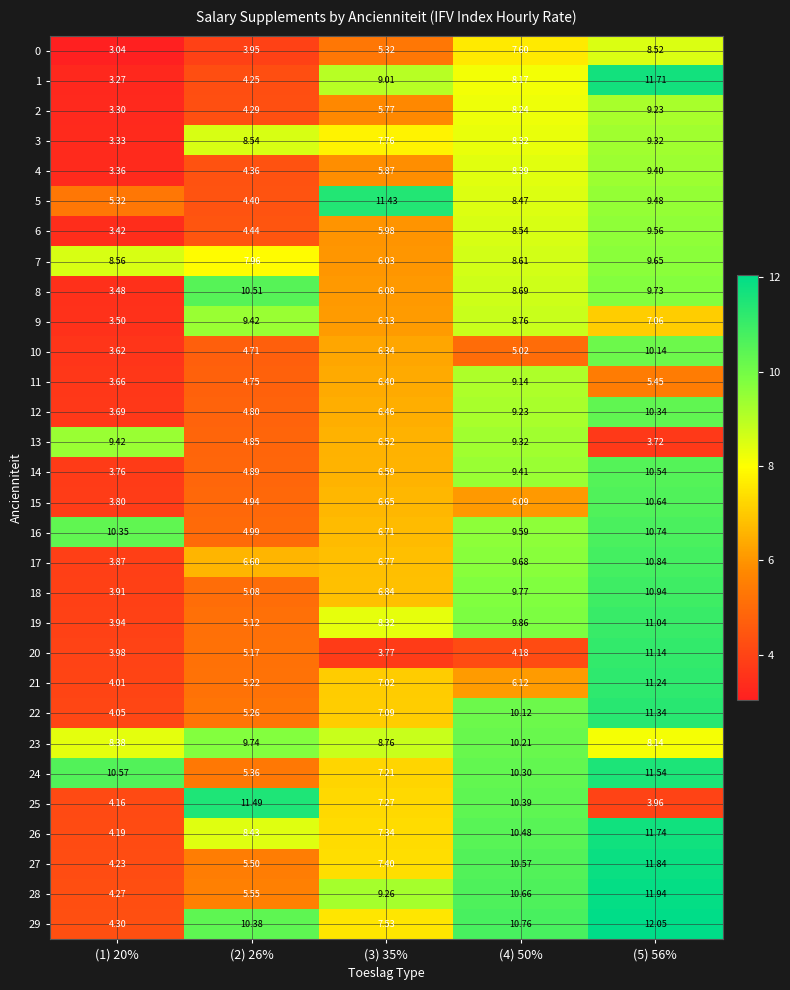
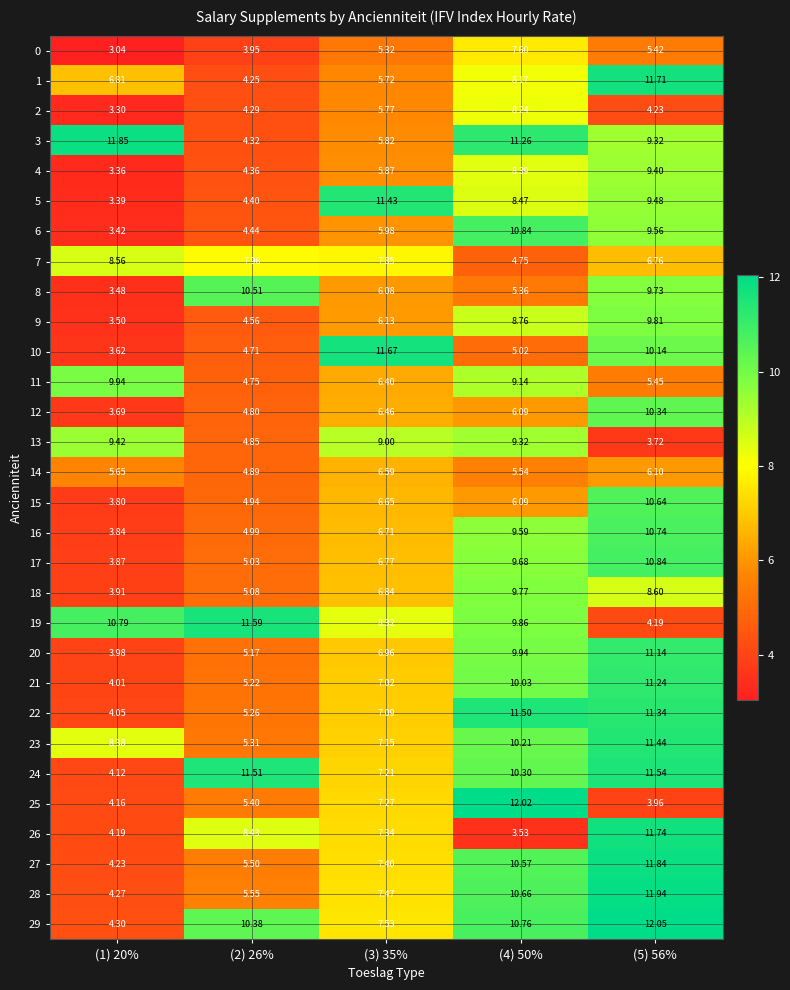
  {
    "0": {
      "(1) 20%": 3.04,
      "(2) 26%": 3.95,
      "(3) 35%": 5.32,
      "(4) 50%": 7.60,
-     "(5) 56%": 8.52
+     "(5) 56%": 5.42
    },
    "1": {
-     "(1) 20%": 3.27,
+     "(1) 20%": 6.81,
      "(2) 26%": 4.25,
-     "(3) 35%": 9.01,
+     "(3) 35%": 5.72,
      "(4) 50%": 8.17,
      "(5) 56%": 11.71
    },
    "2": {
      "(1) 20%": 3.30,
      "(2) 26%": 4.29,
      "(3) 35%": 5.77,
      "(4) 50%": 8.24,
-     "(5) 56%": 9.23
+     "(5) 56%": 4.23
    },
    "3": {
-     "(1) 20%": 3.33,
-     "(2) 26%": 8.54,
-     "(3) 35%": 7.76,
-     "(4) 50%": 8.32,
+     "(1) 20%": 11.85,
+     "(2) 26%": 4.32,
+     "(3) 35%": 5.82,
+     "(4) 50%": 11.26,
      "(5) 56%": 9.32
    },
    "4": {
      "(1) 20%": 3.36,
      "(2) 26%": 4.36,
      "(3) 35%": 5.87,
      "(4) 50%": 8.39,
      "(5) 56%": 9.40
    },
    "5": {
-     "(1) 20%": 5.32,
+     "(1) 20%": 3.39,
      "(2) 26%": 4.40,
      "(3) 35%": 11.43,
      "(4) 50%": 8.47,
      "(5) 56%": 9.48
    },
    "6": {
      "(1) 20%": 3.42,
      "(2) 26%": 4.44,
      "(3) 35%": 5.98,
-     "(4) 50%": 8.54,
+     "(4) 50%": 10.84,
      "(5) 56%": 9.56
    },
    "7": {
      "(1) 20%": 8.56,
      "(2) 26%": 7.96,
-     "(3) 35%": 6.03,
-     "(4) 50%": 8.61,
-     "(5) 56%": 9.65
+     "(3) 35%": 7.85,
+     "(4) 50%": 4.75,
+     "(5) 56%": 6.76
    },
    "8": {
      "(1) 20%": 3.48,
      "(2) 26%": 10.51,
      "(3) 35%": 6.08,
-     "(4) 50%": 8.69,
+     "(4) 50%": 5.36,
      "(5) 56%": 9.73
    },
    "9": {
      "(1) 20%": 3.50,
-     "(2) 26%": 9.42,
+     "(2) 26%": 4.56,
      "(3) 35%": 6.13,
      "(4) 50%": 8.76,
-     "(5) 56%": 7.06
+     "(5) 56%": 9.81
    },
    "10": {
      "(1) 20%": 3.62,
      "(2) 26%": 4.71,
-     "(3) 35%": 6.34,
+     "(3) 35%": 11.67,
      "(4) 50%": 5.02,
      "(5) 56%": 10.14
    },
    "11": {
-     "(1) 20%": 3.66,
+     "(1) 20%": 9.94,
      "(2) 26%": 4.75,
      "(3) 35%": 6.40,
      "(4) 50%": 9.14,
      "(5) 56%": 5.45
    },
    "12": {
      "(1) 20%": 3.69,
      "(2) 26%": 4.80,
      "(3) 35%": 6.46,
-     "(4) 50%": 9.23,
+     "(4) 50%": 6.09,
      "(5) 56%": 10.34
    },
    "13": {
      "(1) 20%": 9.42,
      "(2) 26%": 4.85,
-     "(3) 35%": 6.52,
+     "(3) 35%": 9.00,
      "(4) 50%": 9.32,
      "(5) 56%": 3.72
    },
    "14": {
-     "(1) 20%": 3.76,
+     "(1) 20%": 5.65,
      "(2) 26%": 4.89,
      "(3) 35%": 6.59,
-     "(4) 50%": 9.41,
-     "(5) 56%": 10.54
+     "(4) 50%": 5.54,
+     "(5) 56%": 6.10
    },
    "15": {
      "(1) 20%": 3.80,
      "(2) 26%": 4.94,
      "(3) 35%": 6.65,
      "(4) 50%": 6.09,
      "(5) 56%": 10.64
    },
    "16": {
-     "(1) 20%": 10.35,
+     "(1) 20%": 3.84,
      "(2) 26%": 4.99,
      "(3) 35%": 6.71,
      "(4) 50%": 9.59,
      "(5) 56%": 10.74
    },
    "17": {
      "(1) 20%": 3.87,
-     "(2) 26%": 6.60,
+     "(2) 26%": 5.03,
      "(3) 35%": 6.77,
      "(4) 50%": 9.68,
      "(5) 56%": 10.84
    },
    "18": {
      "(1) 20%": 3.91,
      "(2) 26%": 5.08,
      "(3) 35%": 6.84,
      "(4) 50%": 9.77,
-     "(5) 56%": 10.94
+     "(5) 56%": 8.60
    },
    "19": {
-     "(1) 20%": 3.94,
-     "(2) 26%": 5.12,
+     "(1) 20%": 10.79,
+     "(2) 26%": 11.59,
      "(3) 35%": 8.32,
      "(4) 50%": 9.86,
-     "(5) 56%": 11.04
+     "(5) 56%": 4.19
    },
    "20": {
      "(1) 20%": 3.98,
      "(2) 26%": 5.17,
-     "(3) 35%": 3.77,
-     "(4) 50%": 4.18,
+     "(3) 35%": 6.96,
+     "(4) 50%": 9.94,
      "(5) 56%": 11.14
    },
    "21": {
      "(1) 20%": 4.01,
      "(2) 26%": 5.22,
      "(3) 35%": 7.02,
-     "(4) 50%": 6.12,
+     "(4) 50%": 10.03,
      "(5) 56%": 11.24
    },
    "22": {
      "(1) 20%": 4.05,
      "(2) 26%": 5.26,
      "(3) 35%": 7.09,
-     "(4) 50%": 10.12,
+     "(4) 50%": 11.50,
      "(5) 56%": 11.34
    },
    "23": {
      "(1) 20%": 8.38,
-     "(2) 26%": 9.74,
-     "(3) 35%": 8.76,
+     "(2) 26%": 5.31,
+     "(3) 35%": 7.15,
      "(4) 50%": 10.21,
-     "(5) 56%": 8.14
+     "(5) 56%": 11.44
    },
    "24": {
-     "(1) 20%": 10.57,
-     "(2) 26%": 5.36,
+     "(1) 20%": 4.12,
+     "(2) 26%": 11.51,
      "(3) 35%": 7.21,
      "(4) 50%": 10.30,
      "(5) 56%": 11.54
    },
    "25": {
      "(1) 20%": 4.16,
-     "(2) 26%": 11.49,
+     "(2) 26%": 5.40,
      "(3) 35%": 7.27,
-     "(4) 50%": 10.39,
+     "(4) 50%": 12.02,
      "(5) 56%": 3.96
    },
    "26": {
      "(1) 20%": 4.19,
      "(2) 26%": 8.43,
      "(3) 35%": 7.34,
-     "(4) 50%": 10.48,
+     "(4) 50%": 3.53,
      "(5) 56%": 11.74
    },
    "27": {
      "(1) 20%": 4.23,
      "(2) 26%": 5.50,
      "(3) 35%": 7.40,
      "(4) 50%": 10.57,
      "(5) 56%": 11.84
    },
    "28": {
      "(1) 20%": 4.27,
      "(2) 26%": 5.55,
-     "(3) 35%": 9.26,
+     "(3) 35%": 7.47,
      "(4) 50%": 10.66,
      "(5) 56%": 11.94
    },
    "29": {
      "(1) 20%": 4.30,
      "(2) 26%": 10.38,
      "(3) 35%": 7.53,
      "(4) 50%": 10.76,
      "(5) 56%": 12.05
    }
  }
